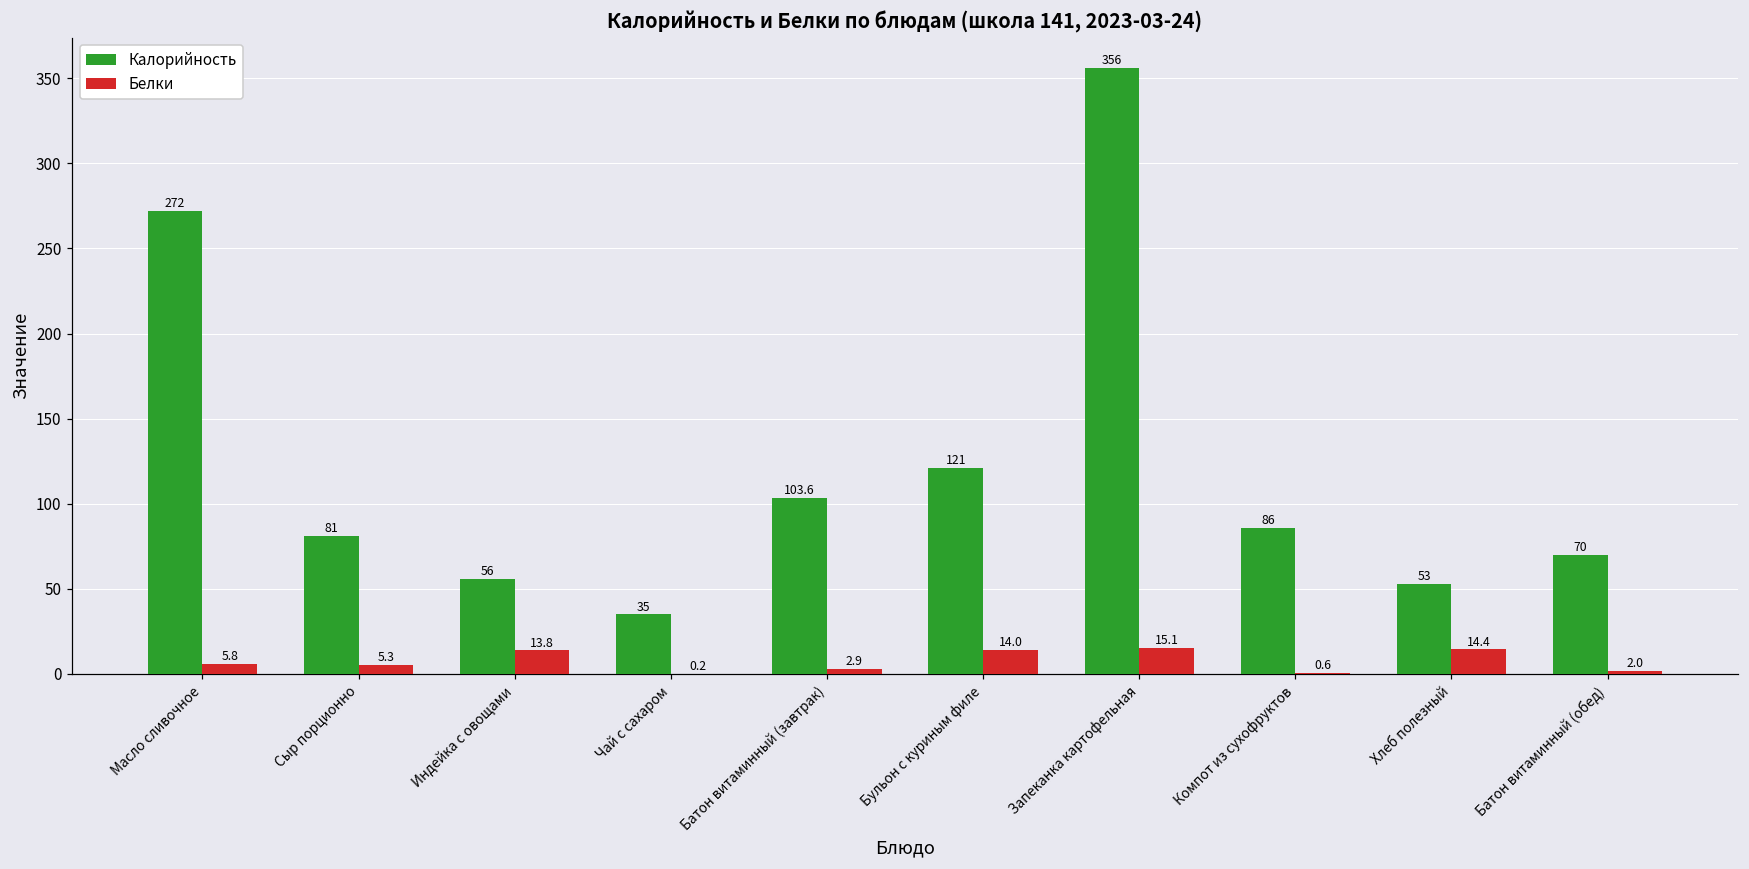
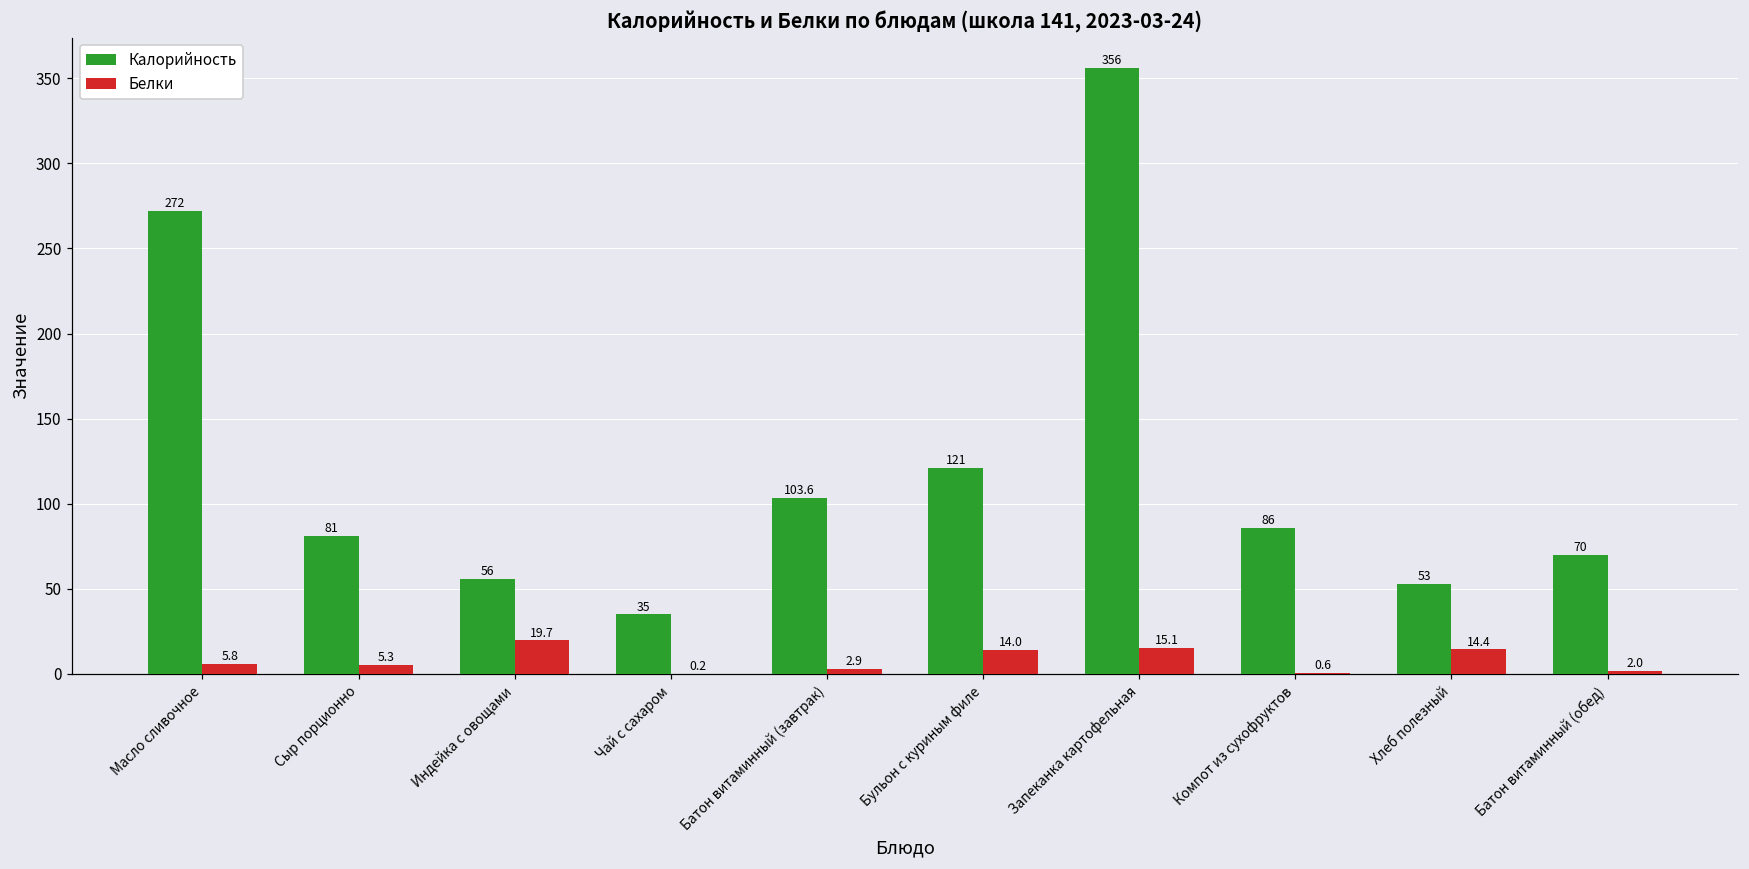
  {
    "Калорийность": {
      "Масло сливочное": 272,
      "Сыр порционно": 81,
      "Индейка с овощами": 56,
      "Чай с сахаром": 35,
      "Батон витаминный (завтрак)": 103.6,
      "Бульон с куриным филе": 121,
      "Запеканка картофельная": 356,
      "Компот из сухофруктов": 86,
      "Хлеб полезный": 53,
      "Батон витаминный (обед)": 70
    },
    "Белки": {
      "Масло сливочное": 5.8,
      "Сыр порционно": 5.3,
-     "Индейка с овощами": 13.8,
+     "Индейка с овощами": 19.7,
      "Чай с сахаром": 0.2,
      "Батон витаминный (завтрак)": 2.9,
      "Бульон с куриным филе": 14.0,
      "Запеканка картофельная": 15.1,
      "Компот из сухофруктов": 0.6,
      "Хлеб полезный": 14.4,
      "Батон витаминный (обед)": 2.0
    }
  }
